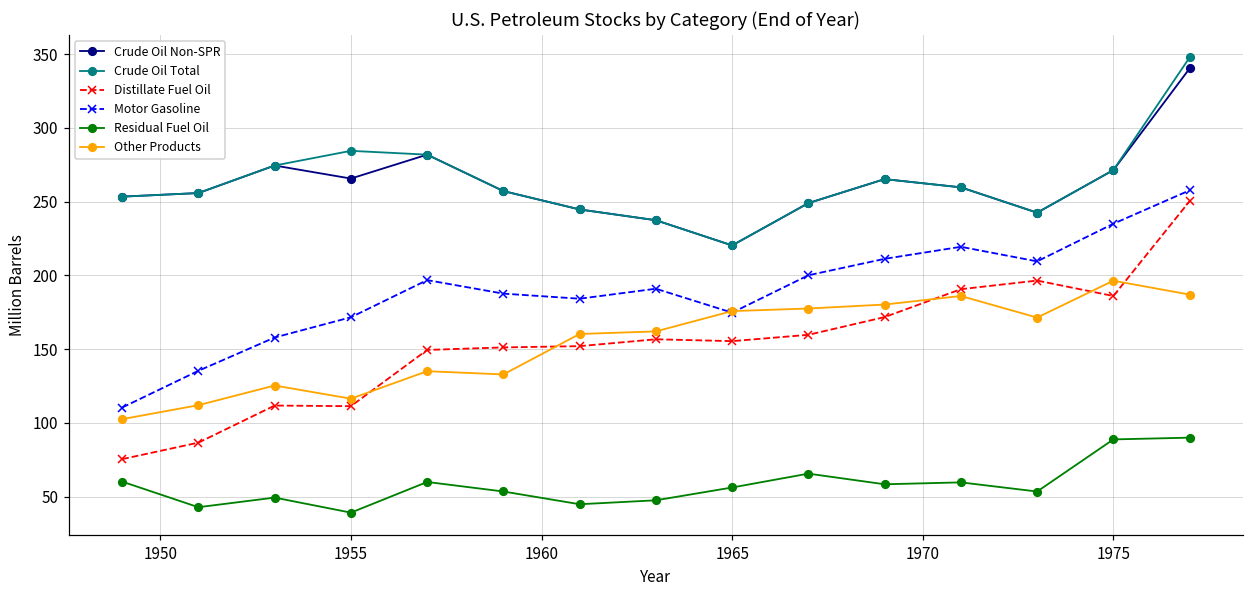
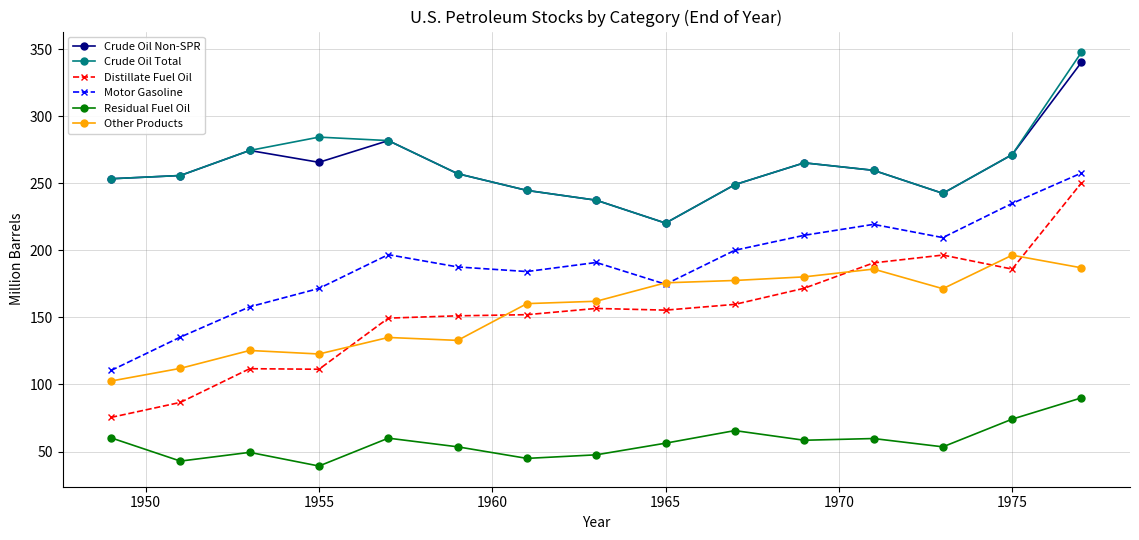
  {
    "Crude Oil Non-SPR": {
      "1955": 266
    },
    "Crude Oil Total": {
      "1955": 284
    },
    "Distillate Fuel Oil": {
      "1955": 111,
      "1965": 155,
      "1975": 186
    },
    "Motor Gasoline": {
      "1955": 172,
      "1975": 235
    },
    "Residual Fuel Oil": {
      "1955": 39,
      "1965": 56,
-     "1975": 89
+     "1975": 74
    },
    "Other Products": {
-     "1955": 116,
+     "1955": 123,
      "1975": 196
    }
  }
